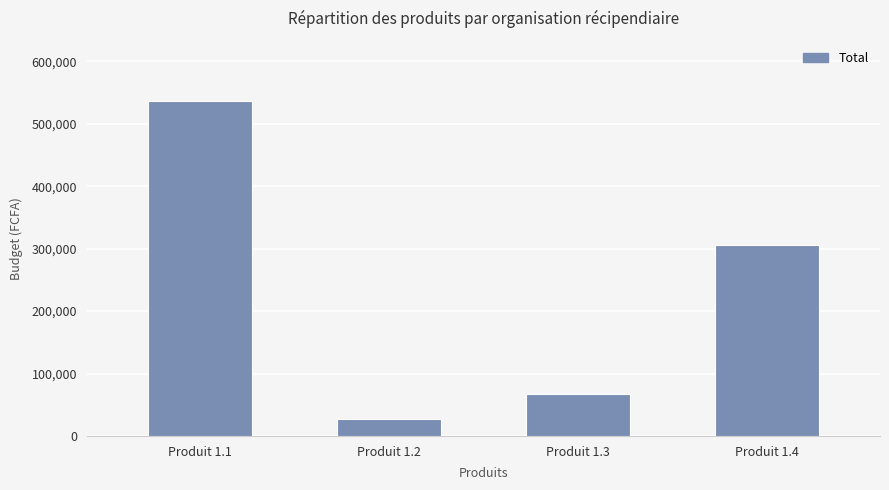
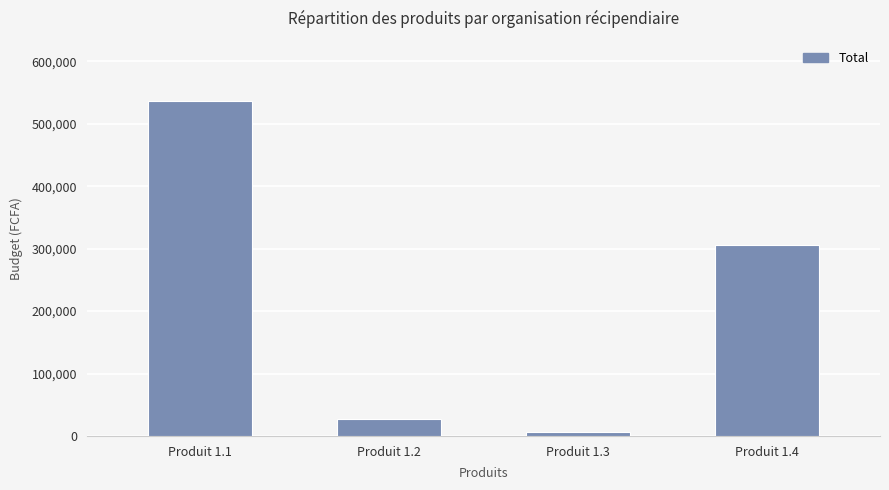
  {
    "Produit 1.1": "540,000",
    "Produit 1.2": "30,000",
-   "Produit 1.3": "70,000",
+   "Produit 1.3": "10,000",
    "Produit 1.4": "310,000"
  }
